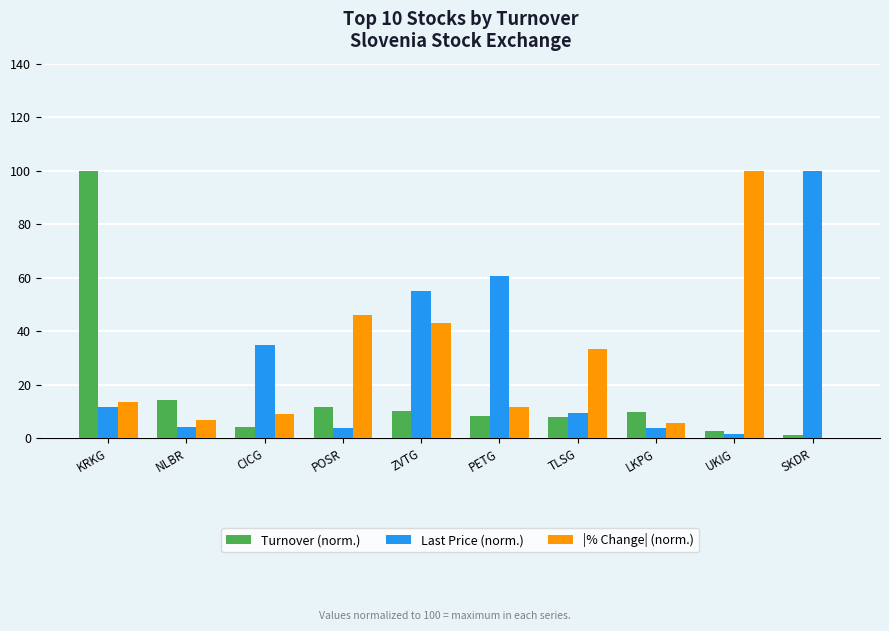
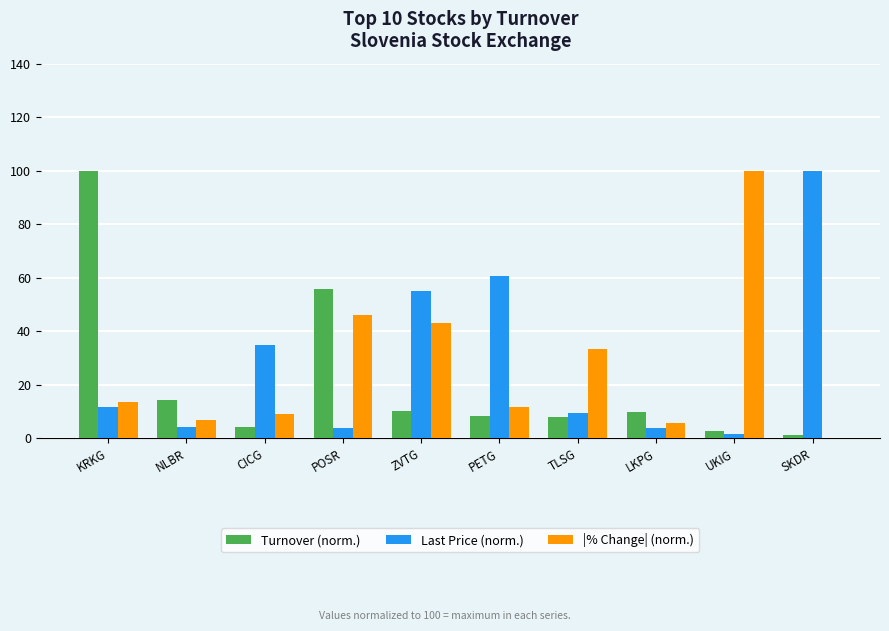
  {
    "Turnover (norm.)": {
      "KRKG": 100,
      "NLBR": 14,
      "CICG": 4,
-     "POSR": 12,
+     "POSR": 56,
      "ZVTG": 10,
      "PETG": 8,
      "TLSG": 8,
      "LKPG": 10,
      "UKIG": 3,
      "SKDR": 1
    },
    "Last Price (norm.)": {
      "KRKG": 12,
      "NLBR": 4,
      "CICG": 35,
      "POSR": 4,
      "ZVTG": 55,
      "PETG": 61,
      "TLSG": 10,
      "LKPG": 4,
      "UKIG": 2,
      "SKDR": 100
    },
    "|% Change| (norm.)": {
      "KRKG": 14,
      "NLBR": 7,
      "CICG": 9,
      "POSR": 46,
      "ZVTG": 43,
      "PETG": 12,
      "TLSG": 33,
      "LKPG": 6,
      "UKIG": 100,
      "SKDR": 0
    }
  }
